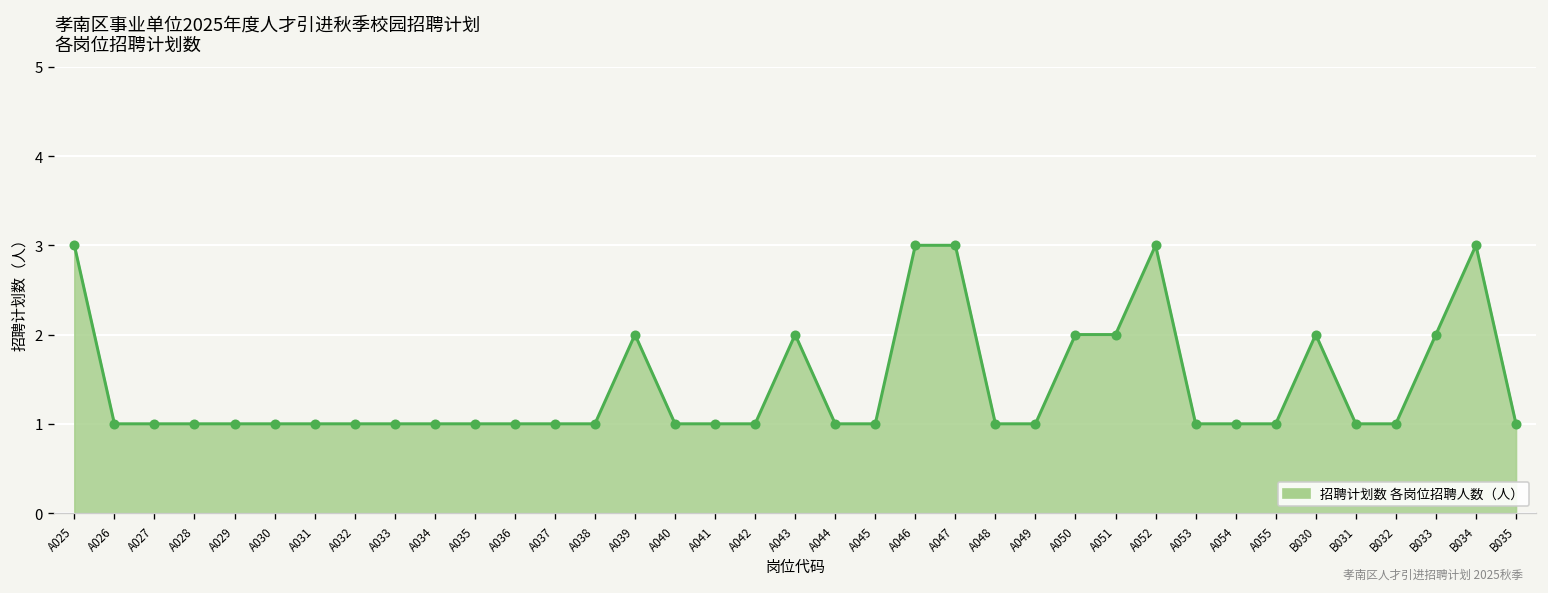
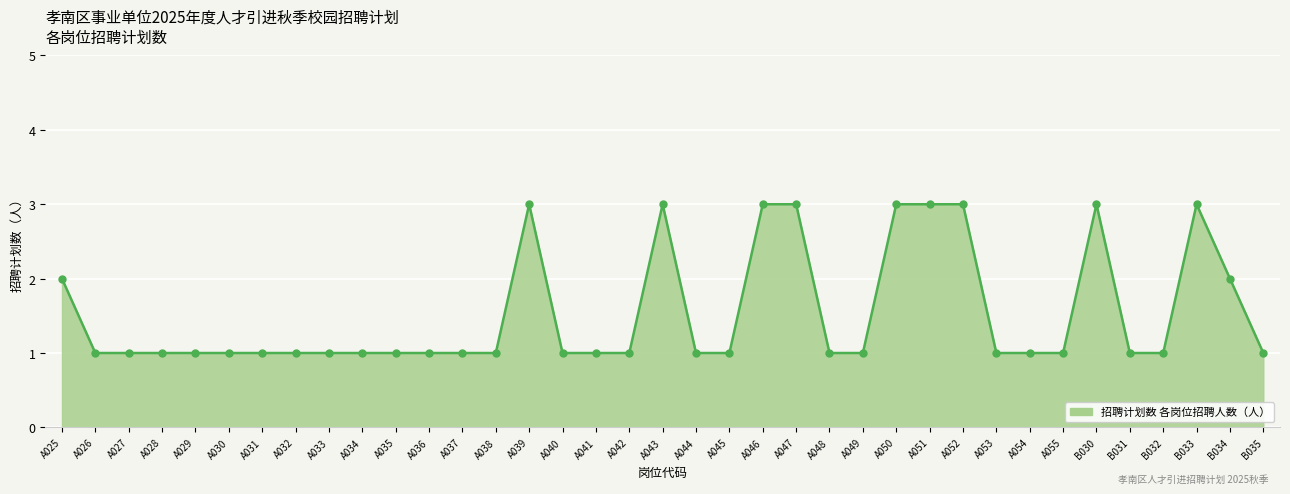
  {
-   "A025": 3,
+   "A025": 2,
    "A026": 1,
    "A027": 1,
    "A028": 1,
    "A029": 1,
    "A030": 1,
    "A031": 1,
    "A032": 1,
    "A033": 1,
    "A034": 1,
    "A035": 1,
    "A036": 1,
    "A037": 1,
    "A038": 1,
-   "A039": 2,
+   "A039": 3,
    "A040": 1,
    "A041": 1,
    "A042": 1,
-   "A043": 2,
+   "A043": 3,
    "A044": 1,
    "A045": 1,
    "A046": 3,
    "A047": 3,
    "A048": 1,
    "A049": 1,
-   "A050": 2,
-   "A051": 2,
+   "A050": 3,
+   "A051": 3,
    "A052": 3,
    "A053": 1,
    "A054": 1,
    "A055": 1,
-   "B030": 2,
+   "B030": 3,
    "B031": 1,
    "B032": 1,
-   "B033": 2,
-   "B034": 3,
+   "B033": 3,
+   "B034": 2,
    "B035": 1
  }
